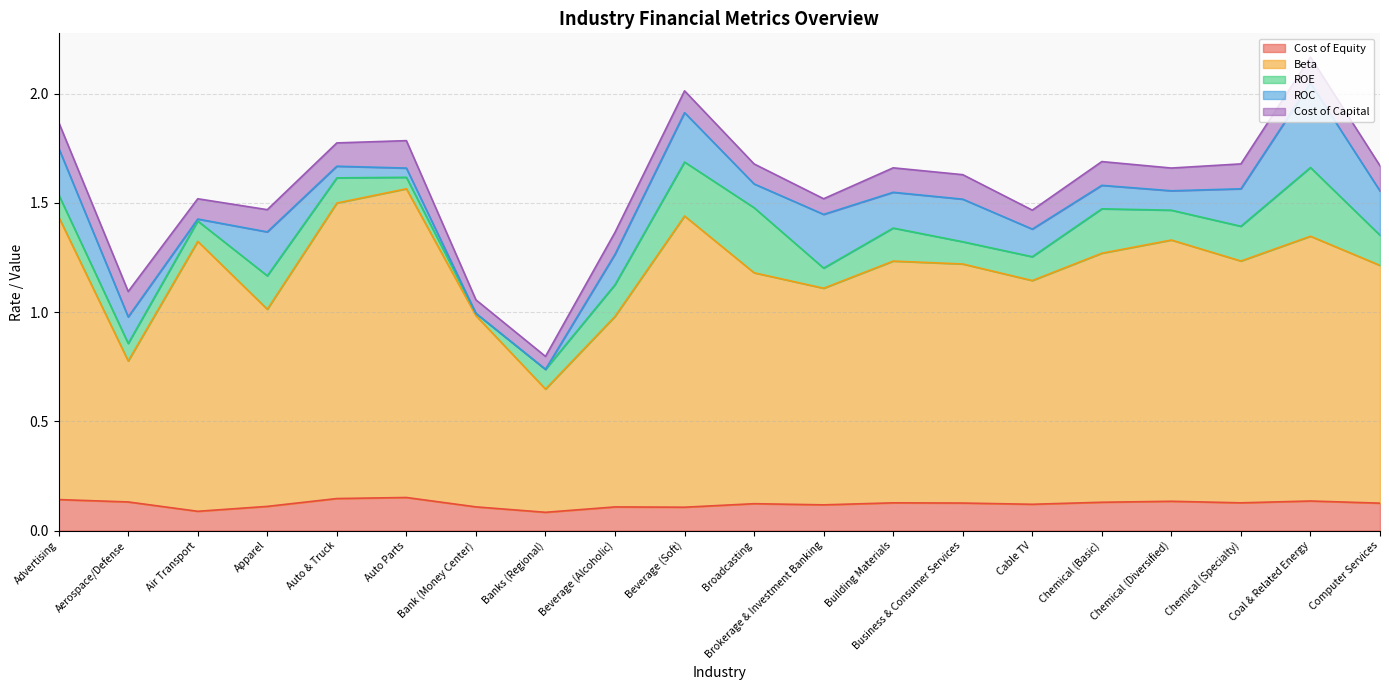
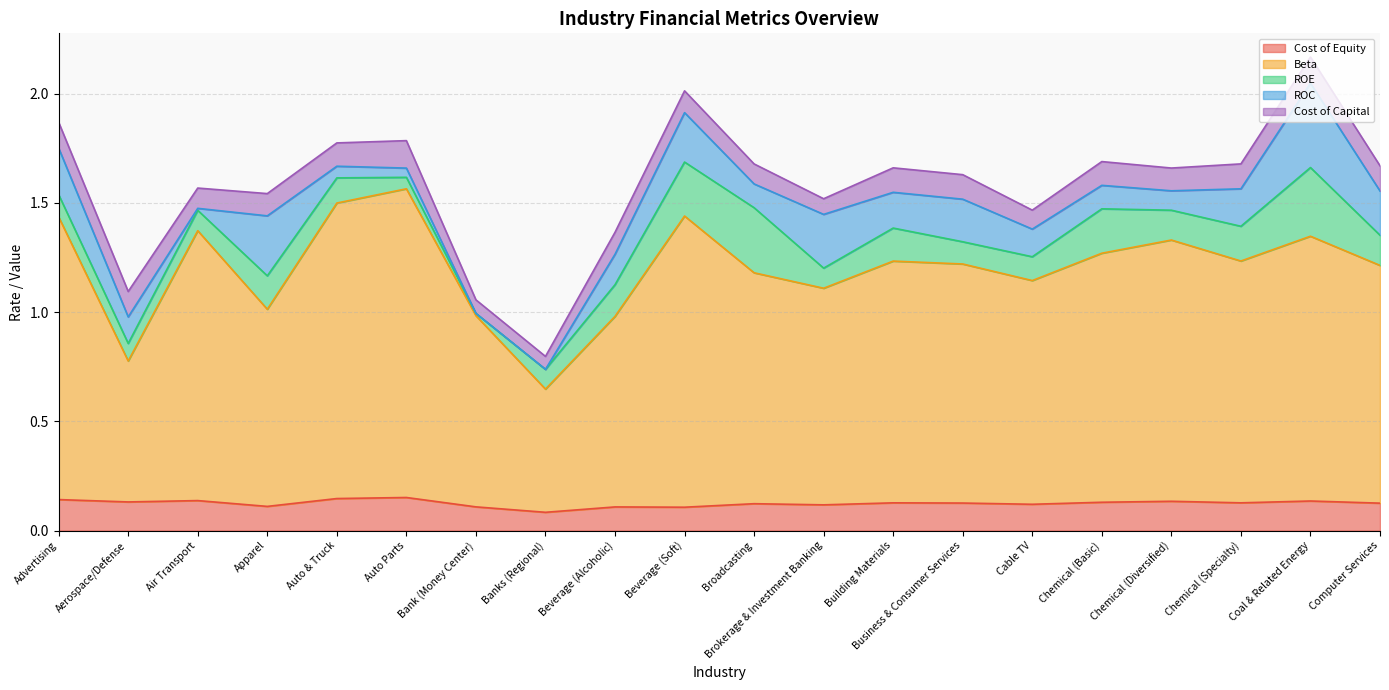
  {
    "Cost of Equity": {
      "Advertising": 0.14,
      "Aerospace/Defense": 0.13,
-     "Air Transport": 0.09,
+     "Air Transport": 0.14,
      "Apparel": 0.11,
      "Auto & Truck": 0.15,
      "Auto Parts": 0.15,
      "Bank (Money Center)": 0.11,
      "Banks (Regional)": 0.08,
      "Beverage (Alcoholic)": 0.11,
      "Beverage (Soft)": 0.11,
      "Broadcasting": 0.12,
      "Brokerage & Investment Banking": 0.12,
      "Building Materials": 0.13,
      "Business & Consumer Services": 0.13,
      "Cable TV": 0.12,
      "Chemical (Basic)": 0.13,
      "Chemical (Diversified)": 0.13,
      "Chemical (Specialty)": 0.13,
      "Coal & Related Energy": 0.14,
      "Computer Services": 0.13
    },
    "Beta": {
      "Advertising": 1.29,
      "Aerospace/Defense": 0.65,
      "Air Transport": 1.24,
      "Apparel": 0.90,
      "Auto & Truck": 1.35,
      "Auto Parts": 1.41,
      "Banks (Regional)": 0.56,
      "Beverage (Alcoholic)": 0.87,
      "Beverage (Soft)": 1.33,
      "Broadcasting": 1.06,
      "Brokerage & Investment Banking": 0.99,
      "Building Materials": 1.11,
      "Business & Consumer Services": 1.09,
      "Cable TV": 1.02,
      "Chemical (Basic)": 1.14,
      "Chemical (Diversified)": 1.20,
      "Chemical (Specialty)": 1.11,
      "Coal & Related Energy": 1.21,
      "Computer Services": 1.09
    },
    "ROE": {
      "Advertising": 0.10,
      "Aerospace/Defense": 0.08,
      "Apparel": 0.15,
      "Auto & Truck": 0.12,
      "Auto Parts": 0.05,
      "Beverage (Alcoholic)": 0.14,
      "Beverage (Soft)": 0.25,
      "Broadcasting": 0.30,
      "Brokerage & Investment Banking": 0.09,
      "Building Materials": 0.15,
      "Business & Consumer Services": 0.10,
      "Cable TV": 0.11,
      "Chemical (Basic)": 0.20,
      "Chemical (Diversified)": 0.14,
      "Chemical (Specialty)": 0.16,
      "Coal & Related Energy": 0.31,
      "Computer Services": 0.14
    },
    "ROC": {
      "Advertising": 0.21,
      "Aerospace/Defense": 0.12,
-     "Apparel": 0.20,
+     "Apparel": 0.27,
      "Auto & Truck": 0.05,
      "Auto Parts": 0.04,
      "Beverage (Alcoholic)": 0.14,
      "Beverage (Soft)": 0.23,
      "Broadcasting": 0.11,
      "Brokerage & Investment Banking": 0.25,
      "Building Materials": 0.16,
      "Business & Consumer Services": 0.19,
      "Cable TV": 0.13,
      "Chemical (Basic)": 0.11,
      "Chemical (Diversified)": 0.09,
      "Chemical (Specialty)": 0.17,
      "Computer Services": 0.20
    },
    "Cost of Capital": {
      "Advertising": 0.12,
      "Aerospace/Defense": 0.12,
      "Air Transport": 0.09,
      "Apparel": 0.10,
      "Auto & Truck": 0.11,
      "Auto Parts": 0.13,
      "Bank (Money Center)": 0.06,
      "Banks (Regional)": 0.06,
      "Beverage (Alcoholic)": 0.10,
      "Beverage (Soft)": 0.10,
      "Broadcasting": 0.09,
      "Brokerage & Investment Banking": 0.07,
      "Building Materials": 0.11,
      "Business & Consumer Services": 0.11,
      "Cable TV": 0.09,
      "Chemical (Basic)": 0.11,
      "Chemical (Diversified)": 0.10,
      "Chemical (Specialty)": 0.11,
      "Computer Services": 0.12
    }
  }
